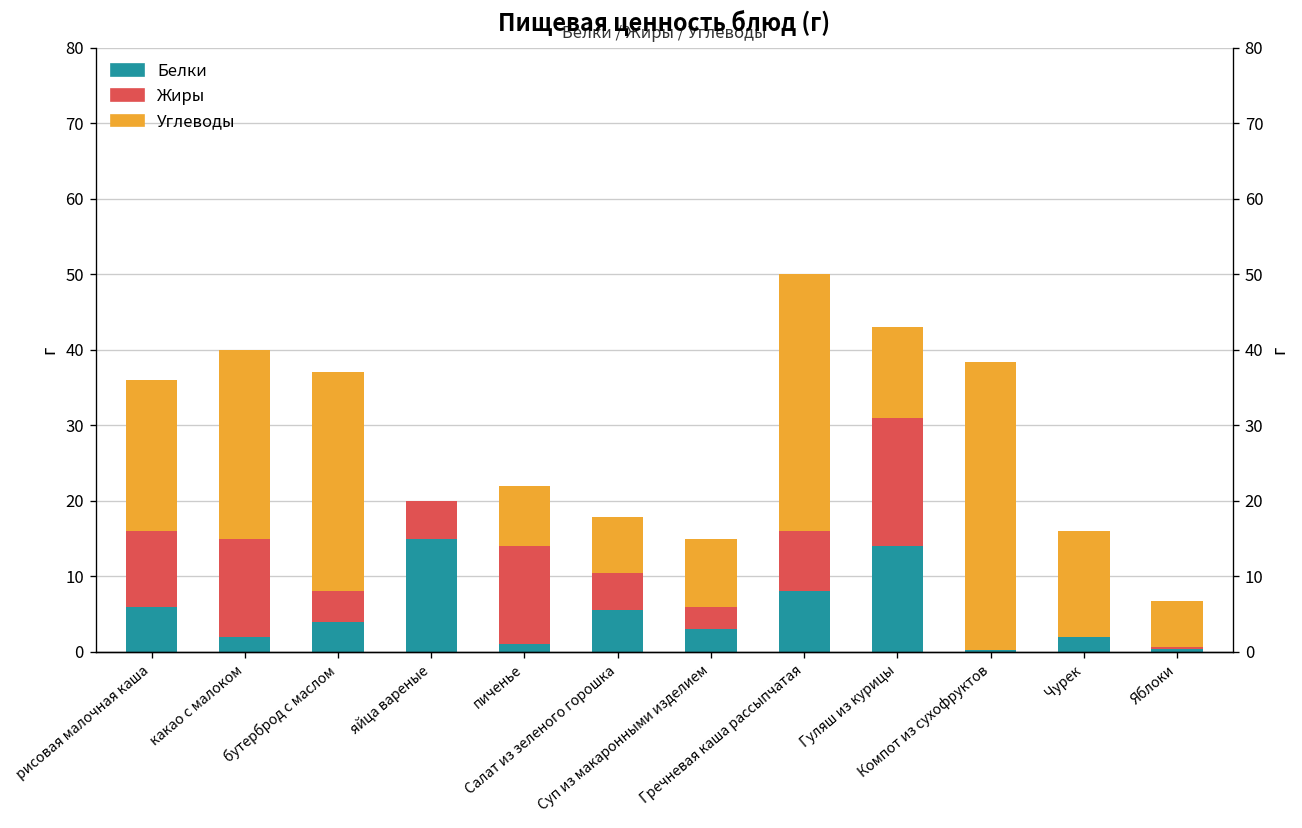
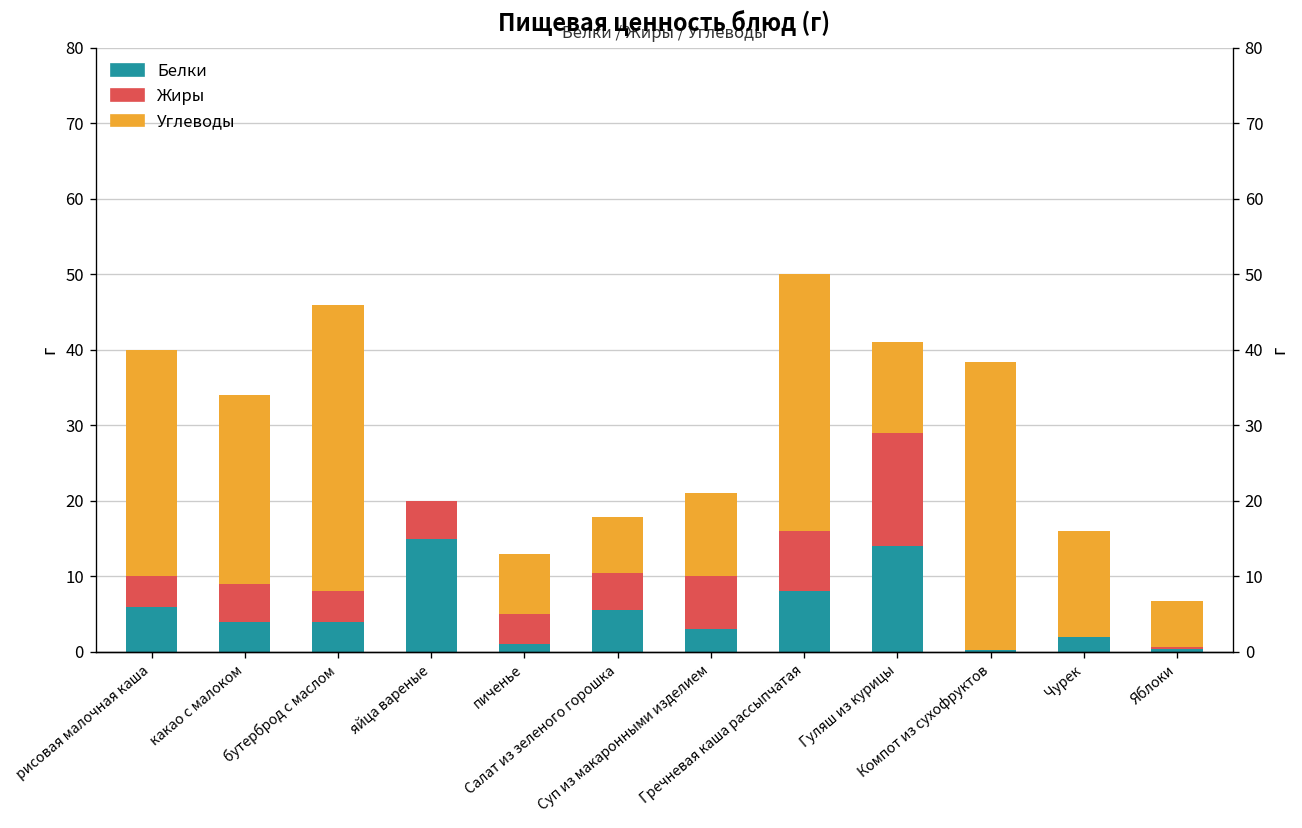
  {
    "Белки": {
      "рисовая малочная каша": 6,
-     "какао с малоком": 2,
+     "какао с малоком": 4,
      "бутерброд с маслом": 4,
      "яйца вареные": 15,
      "пиченье": 1,
      "Салат из зеленого горошка": 6,
      "Суп из макаронными изделием": 3,
      "Гречневая каша рассыпчатая": 8,
      "Гуляш из курицы": 14,
      "Чурек": 2,
      "Яблоки": 0
    },
    "Жиры": {
-     "рисовая малочная каша": 10,
-     "какао с малоком": 13,
+     "рисовая малочная каша": 4,
+     "какао с малоком": 5,
      "бутерброд с маслом": 4,
      "яйца вареные": 5,
-     "пиченье": 13,
+     "пиченье": 4,
      "Салат из зеленого горошка": 5,
-     "Суп из макаронными изделием": 3,
+     "Суп из макаронными изделием": 7,
      "Гречневая каша рассыпчатая": 8,
-     "Гуляш из курицы": 17,
+     "Гуляш из курицы": 15,
      "Компот из сухофруктов": 0,
      "Чурек": 0
    },
    "Углеводы": {
-     "рисовая малочная каша": 20,
+     "рисовая малочная каша": 30,
      "какао с малоком": 25,
-     "бутерброд с маслом": 29,
+     "бутерброд с маслом": 38,
      "яйца вареные": 0,
      "пиченье": 8,
      "Салат из зеленого горошка": 7,
-     "Суп из макаронными изделием": 9,
+     "Суп из макаронными изделием": 11,
      "Гречневая каша рассыпчатая": 34,
      "Гуляш из курицы": 12,
      "Компот из сухофруктов": 38,
      "Чурек": 14,
      "Яблоки": 6
    }
  }
